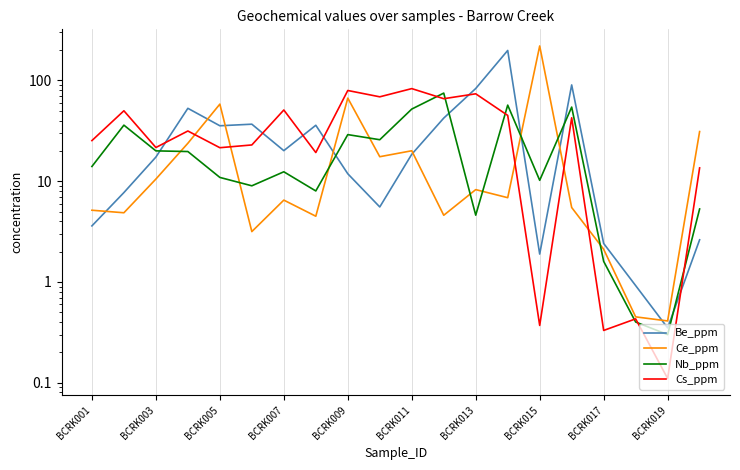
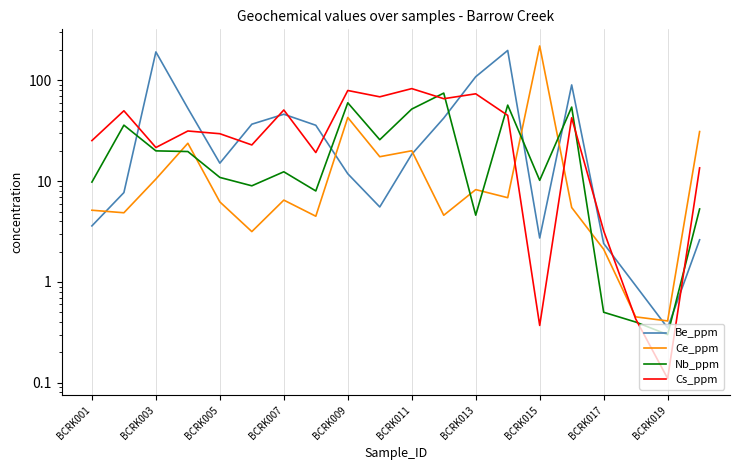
  {
    "Be_ppm": {
      "BCRK001": 3.6,
-     "BCRK003": 17,
-     "BCRK005": 36,
-     "BCRK007": 20,
+     "BCRK003": 190,
+     "BCRK005": 15,
+     "BCRK007": 50,
      "BCRK009": 12,
      "BCRK011": 19,
-     "BCRK013": 80,
-     "BCRK015": 1.9,
+     "BCRK013": 110,
+     "BCRK015": 2.7,
      "BCRK017": 2.4
    },
    "Ce_ppm": {
      "BCRK001": 5,
      "BCRK003": 11,
-     "BCRK005": 60,
+     "BCRK005": 6,
      "BCRK007": 6,
-     "BCRK009": 70,
+     "BCRK009": 43,
      "BCRK011": 20,
      "BCRK013": 8,
      "BCRK015": 220,
      "BCRK017": 2,
      "BCRK019": 0.41
    },
    "Nb_ppm": {
-     "BCRK001": 14,
+     "BCRK001": 10,
      "BCRK003": 20,
      "BCRK005": 11,
      "BCRK007": 12,
-     "BCRK009": 29,
+     "BCRK009": 60,
      "BCRK011": 50,
      "BCRK013": 5,
      "BCRK015": 10,
-     "BCRK017": 1.6
+     "BCRK017": 0.5
    },
    "Cs_ppm": {
      "BCRK001": 25,
      "BCRK003": 22,
-     "BCRK005": 22,
+     "BCRK005": 30,
      "BCRK007": 50,
      "BCRK009": 80,
      "BCRK011": 80,
      "BCRK013": 70,
      "BCRK015": 0.37,
-     "BCRK017": 0.33
+     "BCRK017": 3.2
    }
  }
